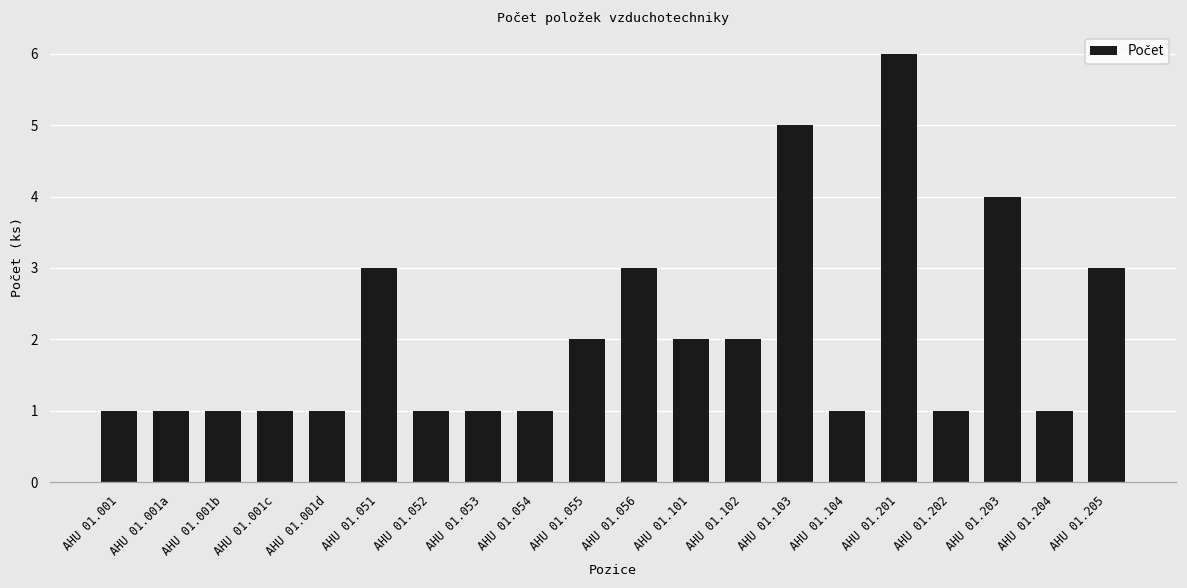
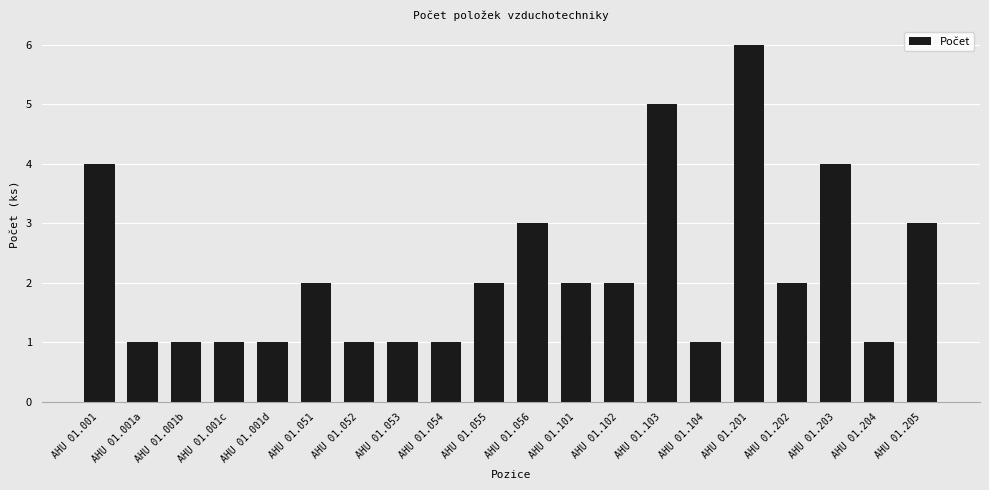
  {
-   "AHU 01.001": 1,
+   "AHU 01.001": 4,
    "AHU 01.001a": 1,
    "AHU 01.001b": 1,
    "AHU 01.001c": 1,
    "AHU 01.001d": 1,
-   "AHU 01.051": 3,
+   "AHU 01.051": 2,
    "AHU 01.052": 1,
    "AHU 01.053": 1,
    "AHU 01.054": 1,
    "AHU 01.055": 2,
    "AHU 01.056": 3,
    "AHU 01.101": 2,
    "AHU 01.102": 2,
    "AHU 01.103": 5,
    "AHU 01.104": 1,
    "AHU 01.201": 6,
-   "AHU 01.202": 1,
+   "AHU 01.202": 2,
    "AHU 01.203": 4,
    "AHU 01.204": 1,
    "AHU 01.205": 3
  }
